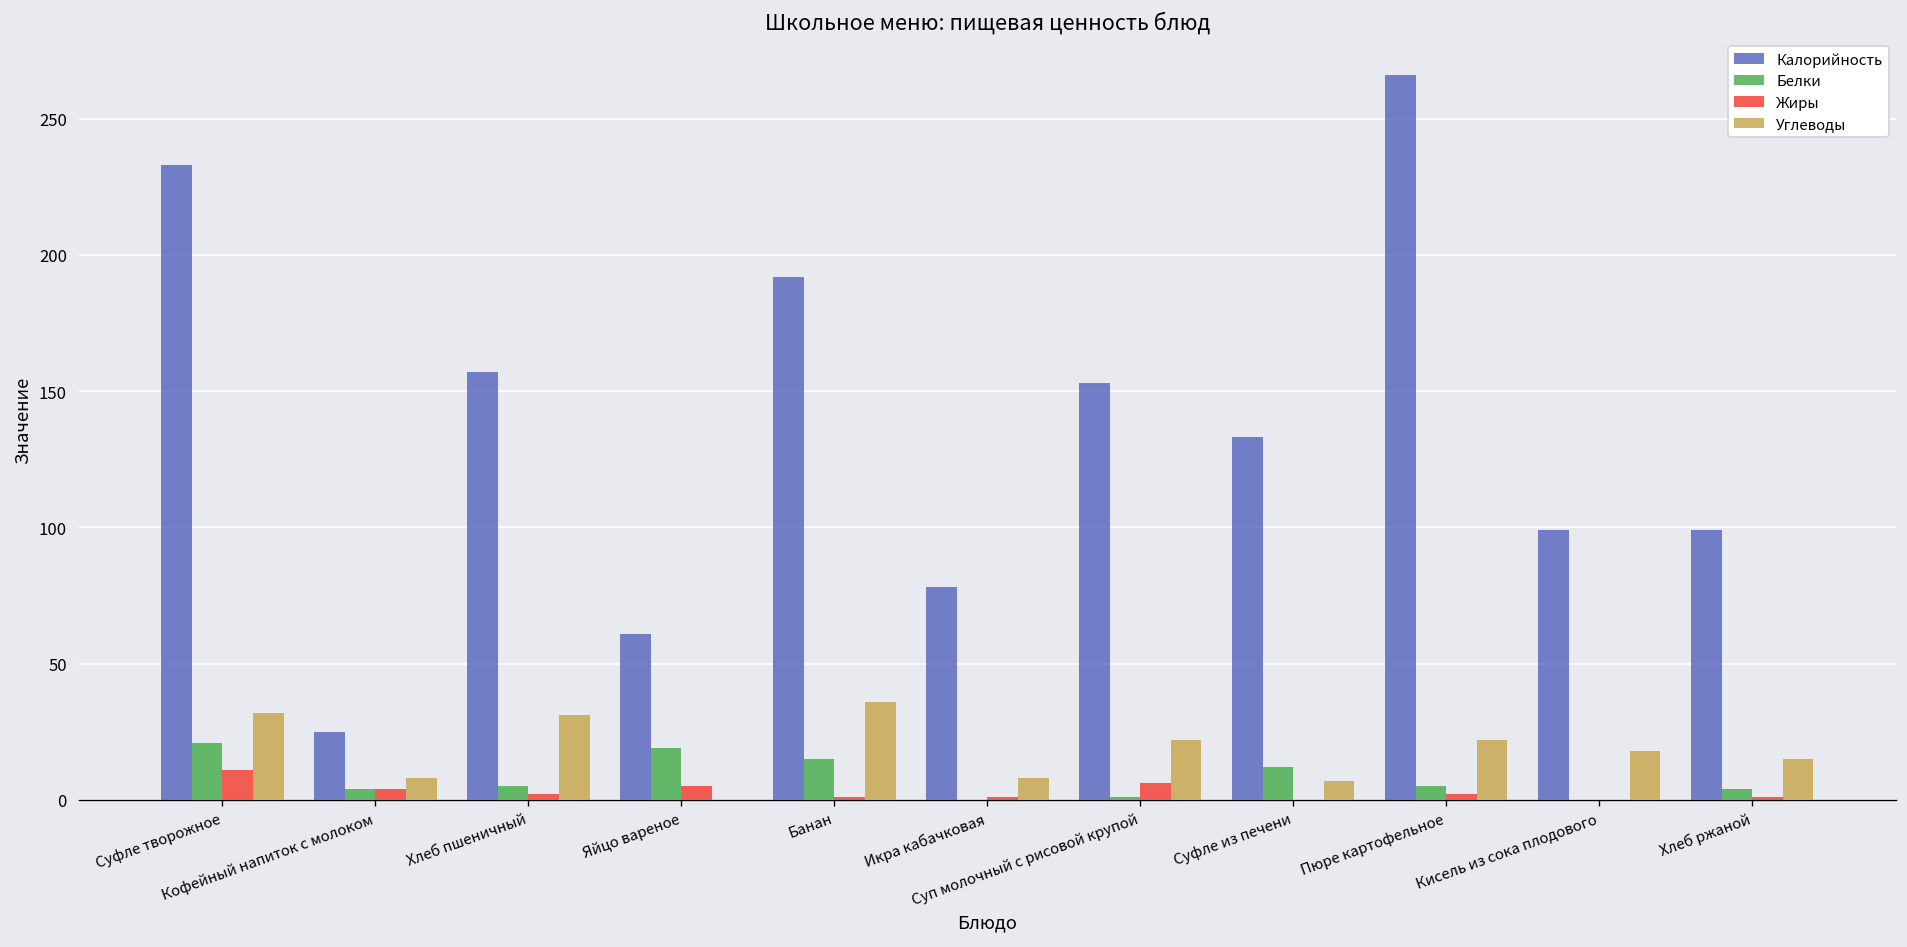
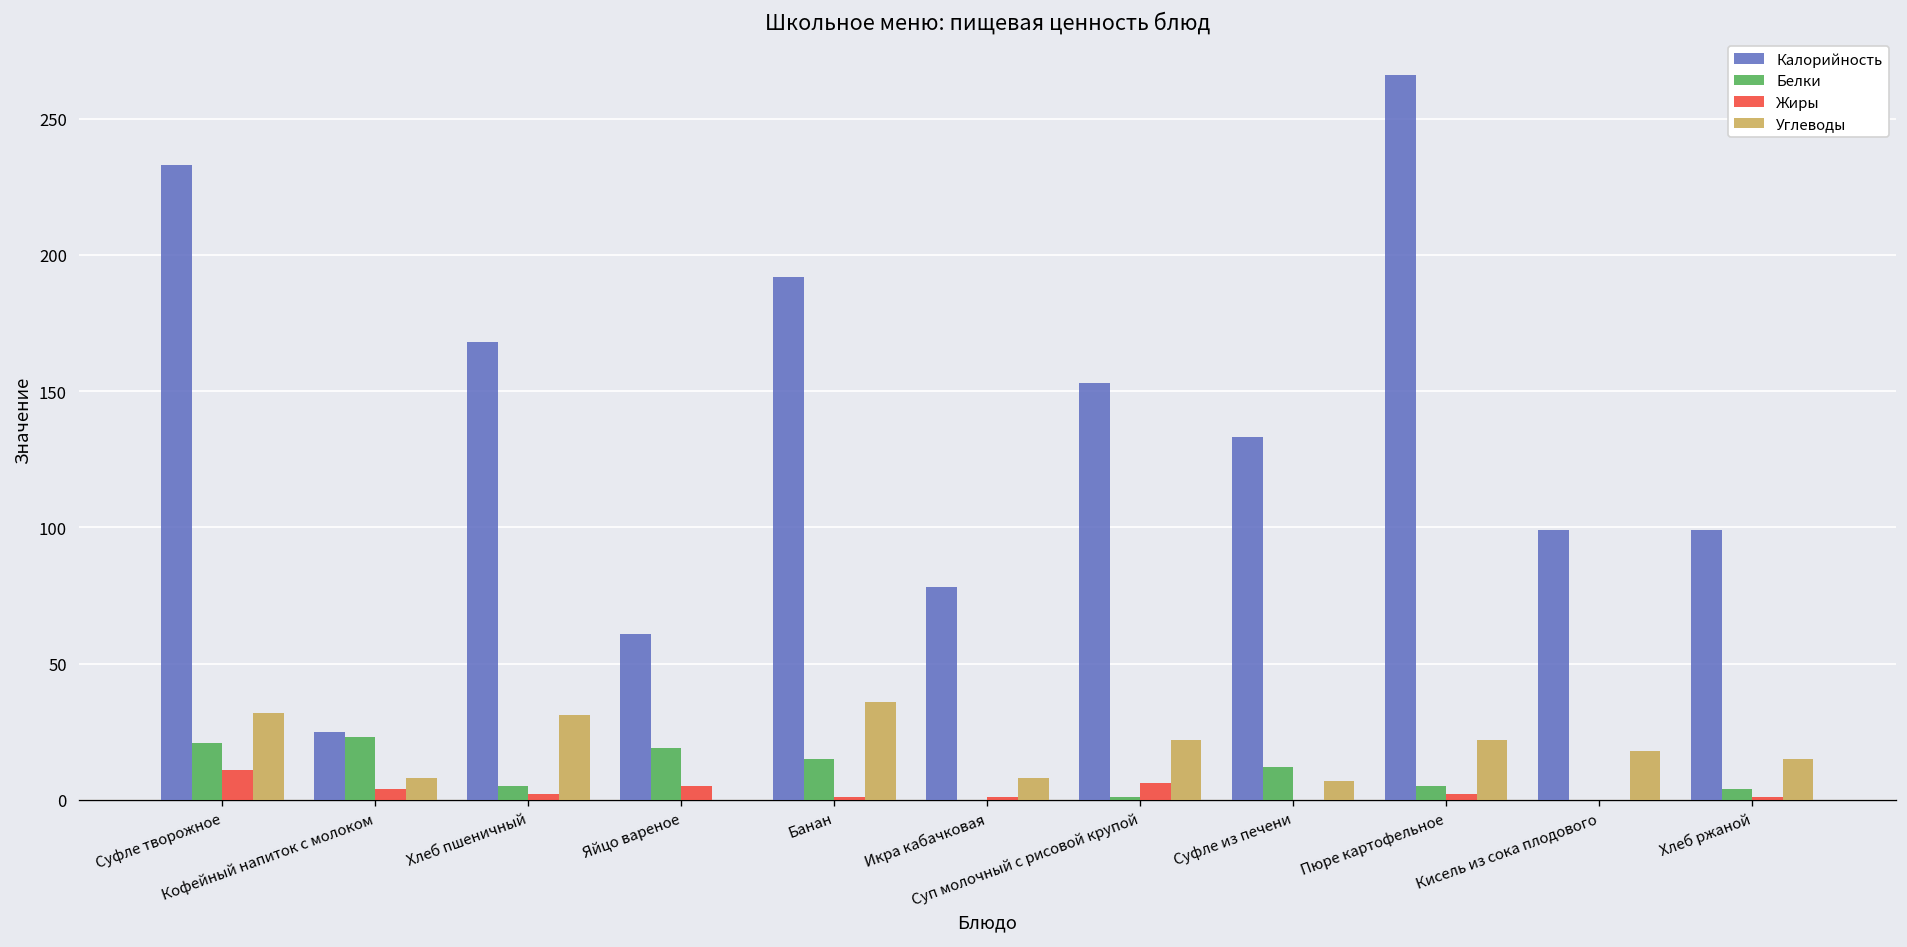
  {
    "Калорийность": {
      "Суфле творожное": 233,
      "Кофейный напиток с молоком": 25,
-     "Хлеб пшеничный": 157,
+     "Хлеб пшеничный": 168,
      "Яйцо вареное": 61,
      "Банан": 192,
      "Икра кабачковая": 78,
      "Суп молочный с рисовой крупой": 153,
      "Суфле из печени": 133,
      "Пюре картофельное": 266,
      "Кисель из сока плодового": 99,
      "Хлеб ржаной": 99
    },
    "Белки": {
      "Суфле творожное": 21,
-     "Кофейный напиток с молоком": 4,
+     "Кофейный напиток с молоком": 23,
      "Хлеб пшеничный": 5,
      "Яйцо вареное": 19,
      "Банан": 15,
      "Икра кабачковая": 0,
      "Суфле из печени": 12,
      "Пюре картофельное": 5,
      "Кисель из сока плодового": 0,
      "Хлеб ржаной": 4
    },
    "Жиры": {
      "Суфле творожное": 11,
      "Кофейный напиток с молоком": 4,
      "Хлеб пшеничный": 2,
      "Яйцо вареное": 5,
      "Суп молочный с рисовой крупой": 6,
      "Суфле из печени": 0,
      "Пюре картофельное": 2,
      "Кисель из сока плодового": 0
    },
    "Углеводы": {
      "Суфле творожное": 32,
      "Кофейный напиток с молоком": 8,
      "Хлеб пшеничный": 31,
      "Яйцо вареное": 0,
      "Банан": 36,
      "Икра кабачковая": 8,
      "Суп молочный с рисовой крупой": 22,
      "Суфле из печени": 7,
      "Пюре картофельное": 22,
      "Кисель из сока плодового": 18,
      "Хлеб ржаной": 15
    }
  }
